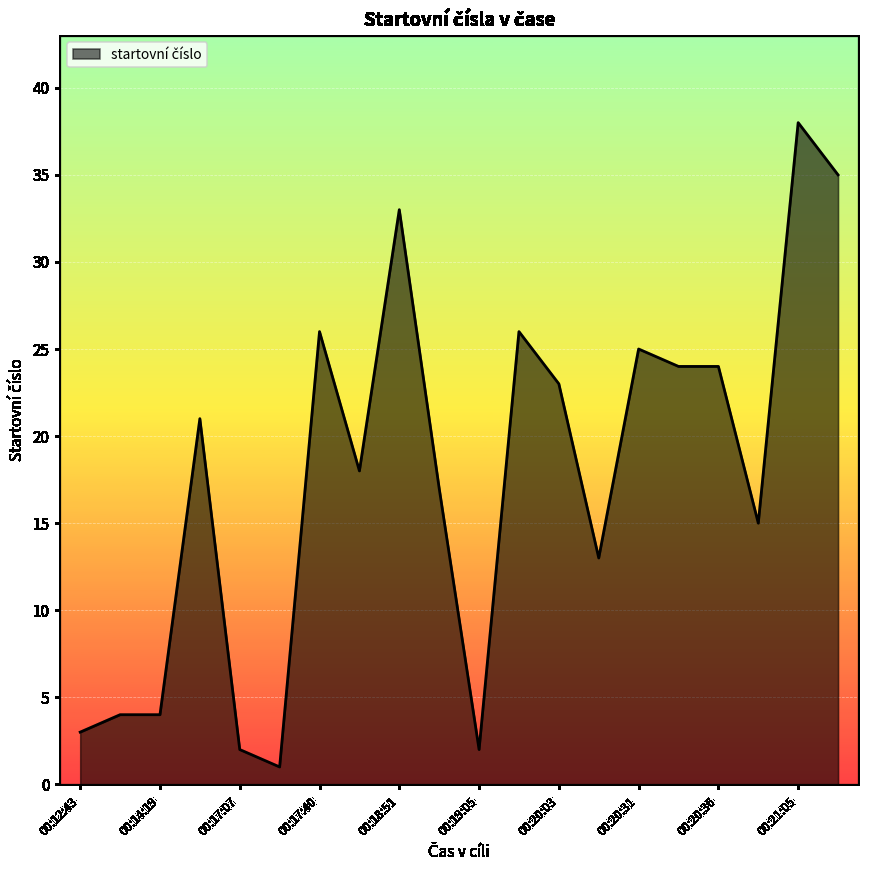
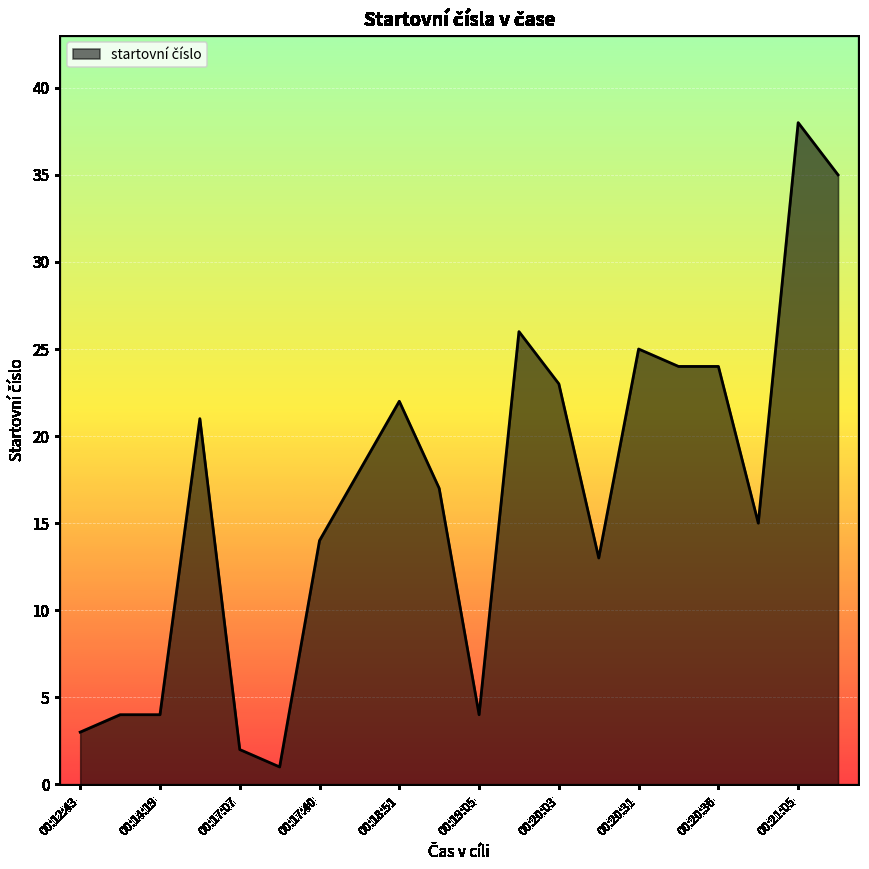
  {
    "00:12:43": 3,
    "00:14:19": 4,
    "00:17:07": 2,
-   "00:17:40": 26,
-   "00:18:51": 33,
-   "00:19:05": 2,
+   "00:17:40": 14,
+   "00:18:51": 22,
+   "00:19:05": 4,
    "00:20:03": 23,
    "00:20:31": 25,
    "00:20:36": 24,
    "00:21:05": 38
  }
